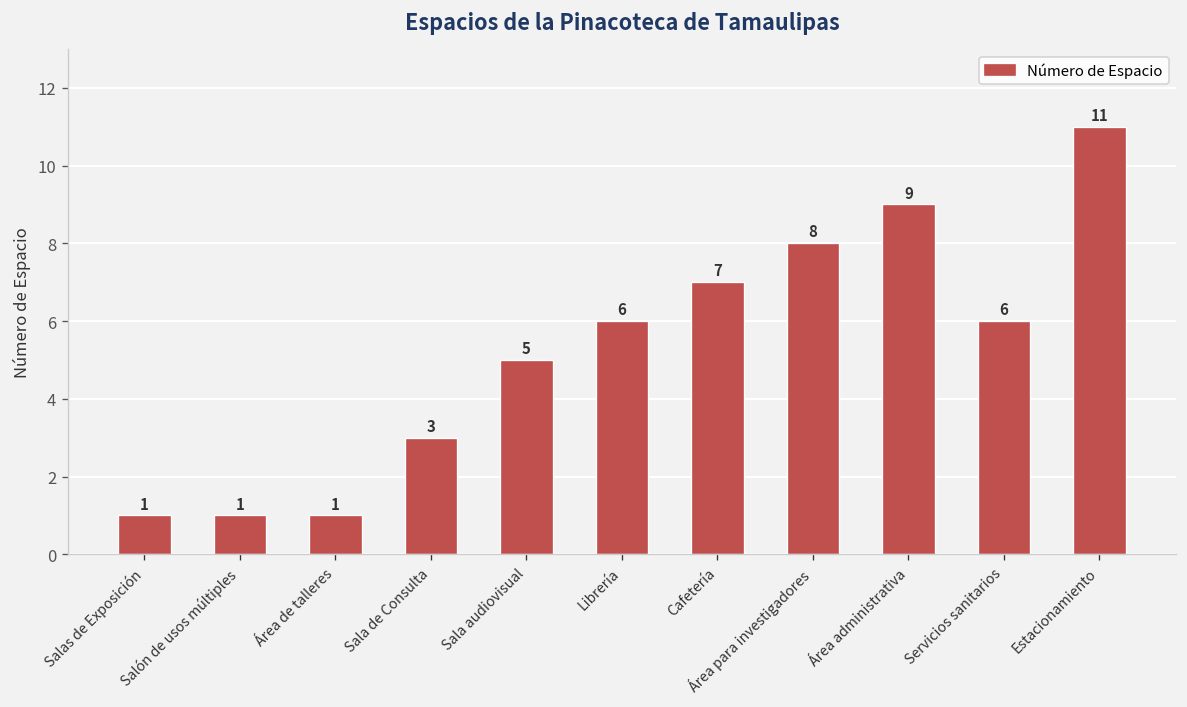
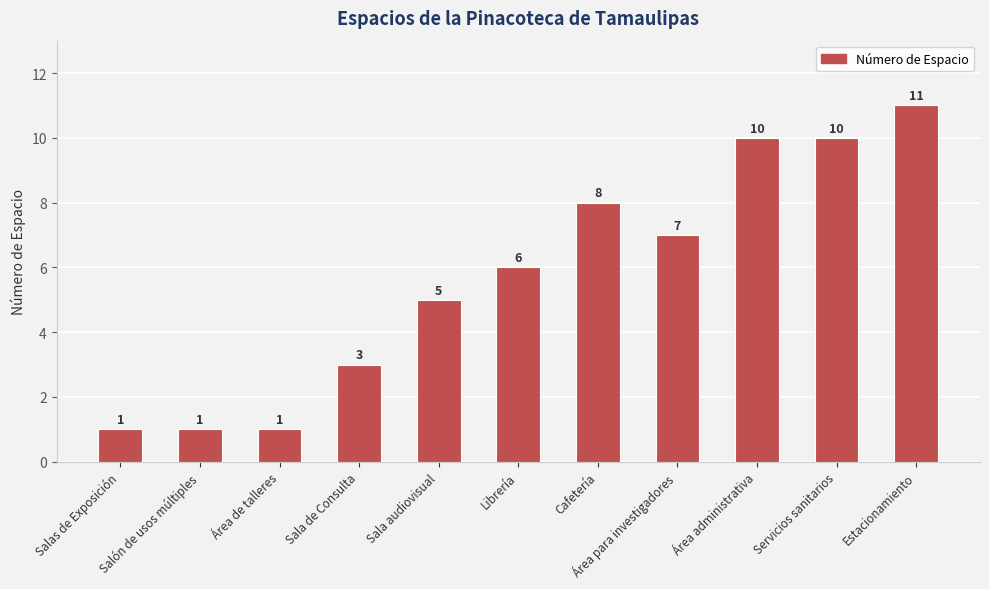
  {
    "Salas de Exposición": 1,
    "Salón de usos múltiples": 1,
    "Área de talleres": 1,
    "Sala de Consulta": 3,
    "Sala audiovisual": 5,
    "Librería": 6,
-   "Cafetería": 7,
-   "Área para investigadores": 8,
-   "Área administrativa": 9,
-   "Servicios sanitarios": 6,
+   "Cafetería": 8,
+   "Área para investigadores": 7,
+   "Área administrativa": 10,
+   "Servicios sanitarios": 10,
    "Estacionamiento": 11
  }
